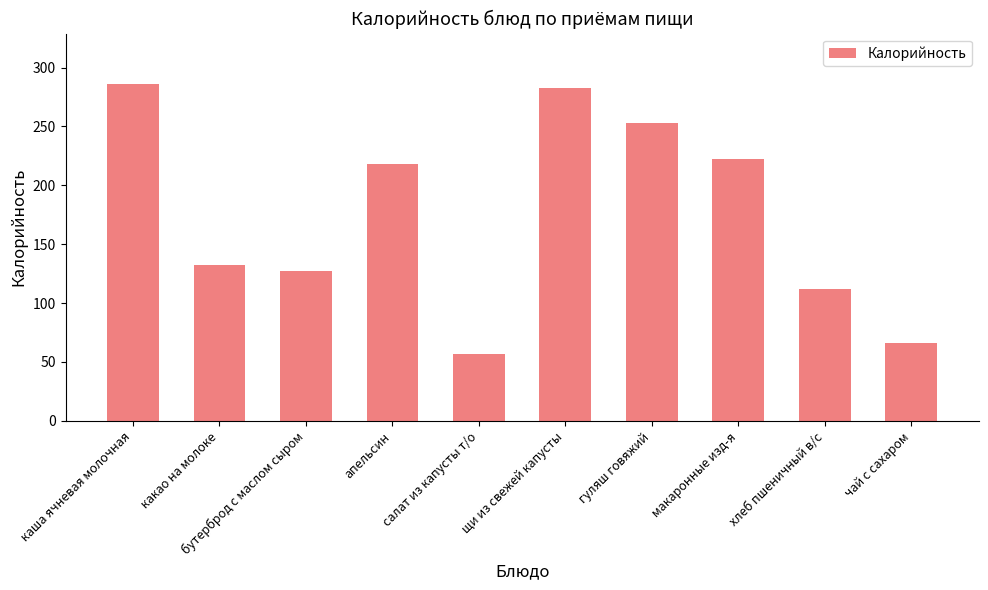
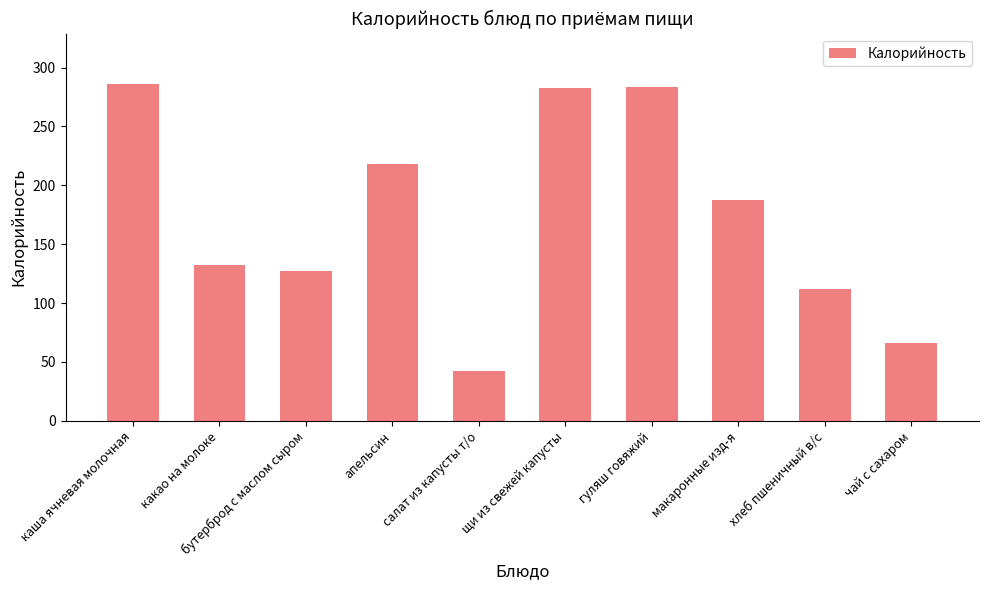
  {
    "каша ячневая молочная": 286,
    "какао на молоке": 132,
    "бутерброд с маслом сыром": 127,
    "апельсин": 218,
-   "салат из капусты т/о": 57,
+   "салат из капусты т/о": 42,
    "щи из свежей капусты": 283,
-   "гуляш говяжий": 253,
-   "макаронные изд-я": 223,
+   "гуляш говяжий": 283,
+   "макаронные изд-я": 188,
    "хлеб пшеничный в/с": 112,
    "чай с сахаром": 66
  }
